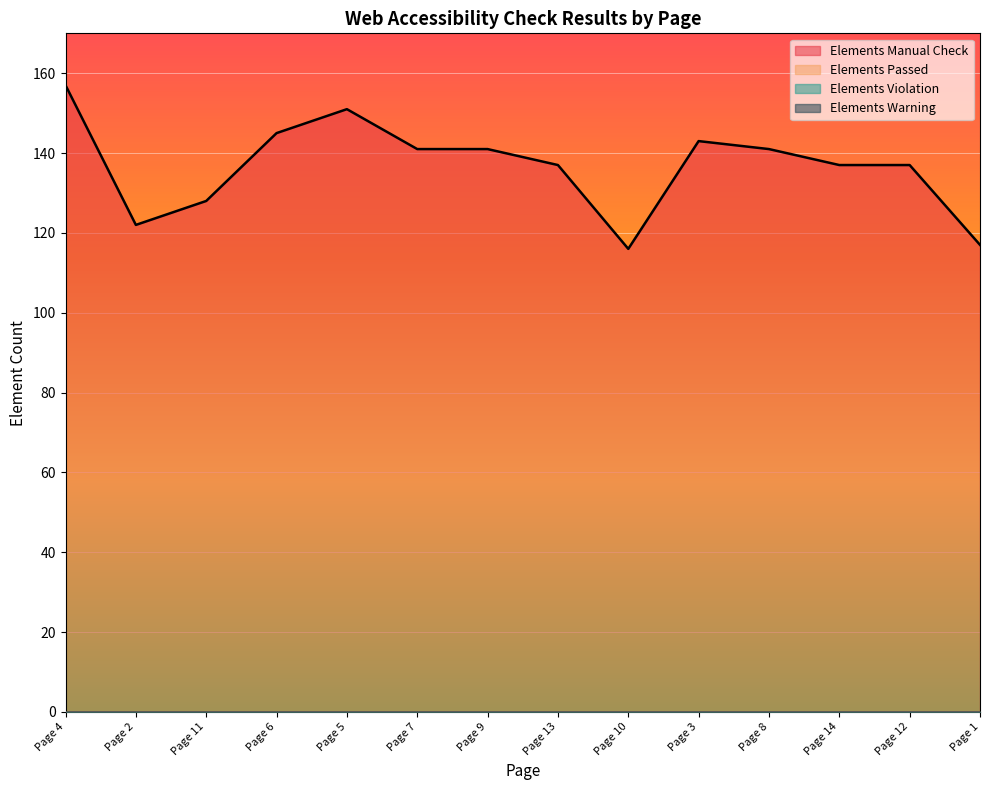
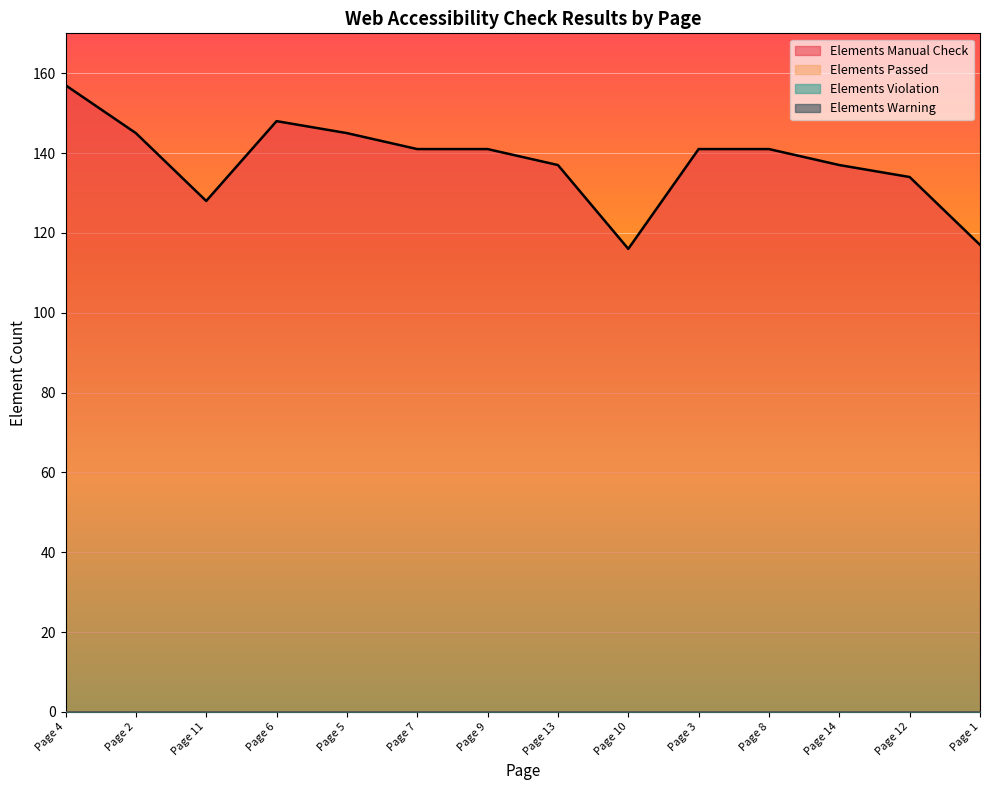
  {
    "Elements Manual Check": {
      "Page 4": 157,
-     "Page 2": 122,
+     "Page 2": 145,
      "Page 11": 128,
-     "Page 6": 145,
-     "Page 5": 151,
+     "Page 6": 148,
+     "Page 5": 145,
      "Page 7": 141,
      "Page 9": 141,
      "Page 13": 137,
      "Page 10": 116,
-     "Page 3": 143,
+     "Page 3": 141,
      "Page 8": 141,
      "Page 14": 137,
-     "Page 12": 137,
+     "Page 12": 134,
      "Page 1": 117
    },
    "Elements Warning": {
      "Page 4": 0,
      "Page 2": 0,
      "Page 11": 0,
      "Page 6": 0,
      "Page 5": 0,
      "Page 7": 0,
      "Page 9": 0,
      "Page 13": 0,
      "Page 10": 0,
      "Page 3": 0,
      "Page 8": 0,
      "Page 14": 0,
      "Page 12": 0,
      "Page 1": 0
    }
  }
